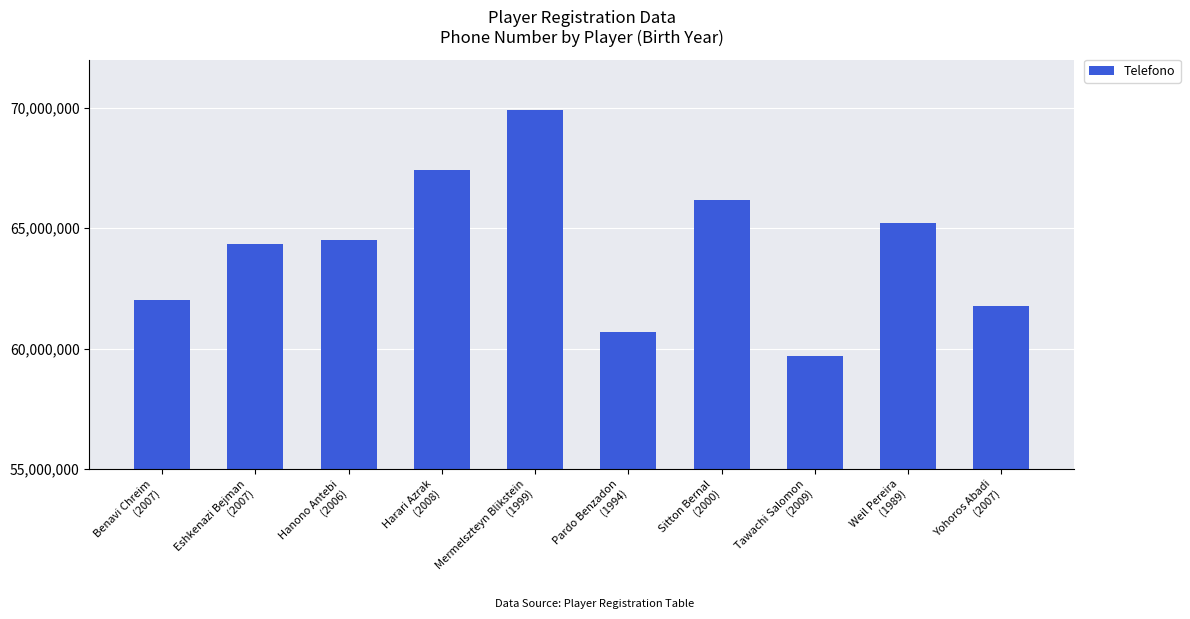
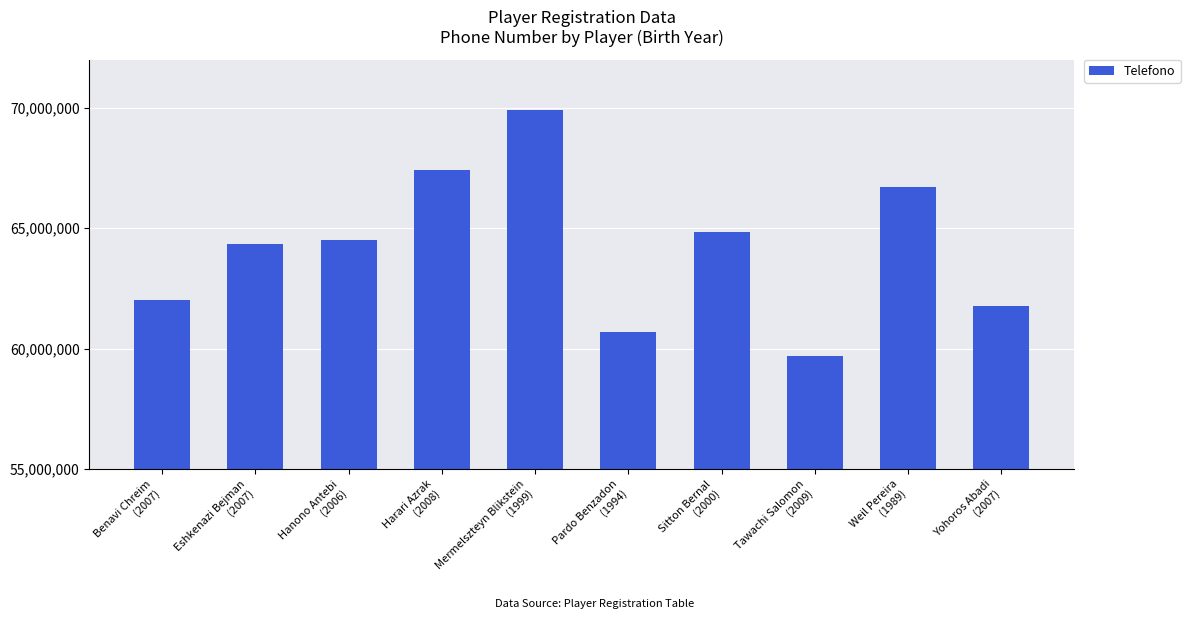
  {
    "Benavi Chreim (2007)": "62,000,000",
    "Eshkenazi Bejman (2007)": "64,300,000",
    "Hanono Antebi (2006)": "64,500,000",
    "Harari Azrak (2008)": "67,400,000",
    "Mermelszteyn Blikstein (1999)": "69,900,000",
    "Pardo Benzadon (1994)": "60,700,000",
-   "Sitton Bernal (2000)": "66,200,000",
+   "Sitton Bernal (2000)": "64,800,000",
    "Tawachi Salomon (2009)": "59,700,000",
-   "Weil Pereira (1989)": "65,200,000",
+   "Weil Pereira (1989)": "66,700,000",
    "Yohoros Abadi (2007)": "61,800,000"
  }
